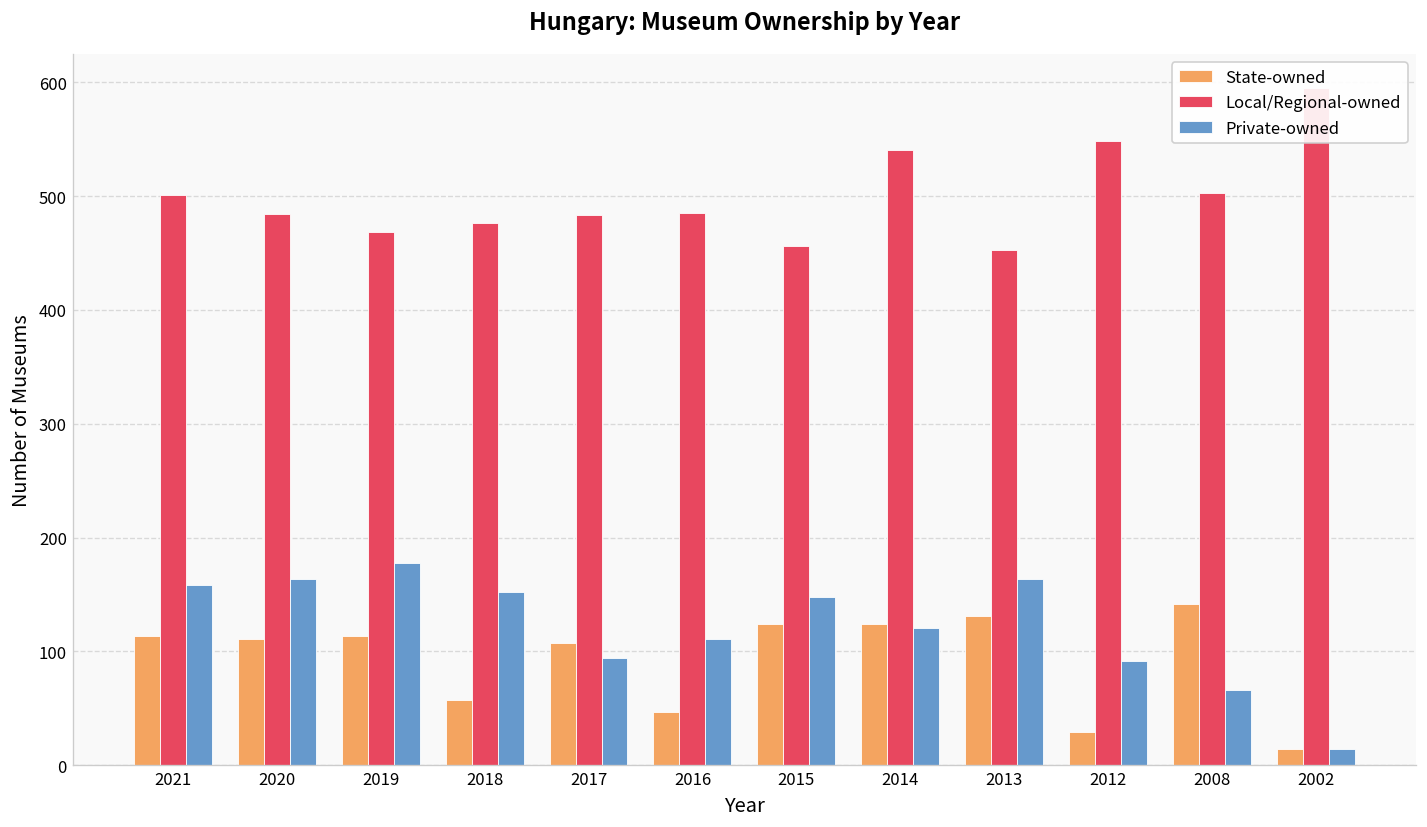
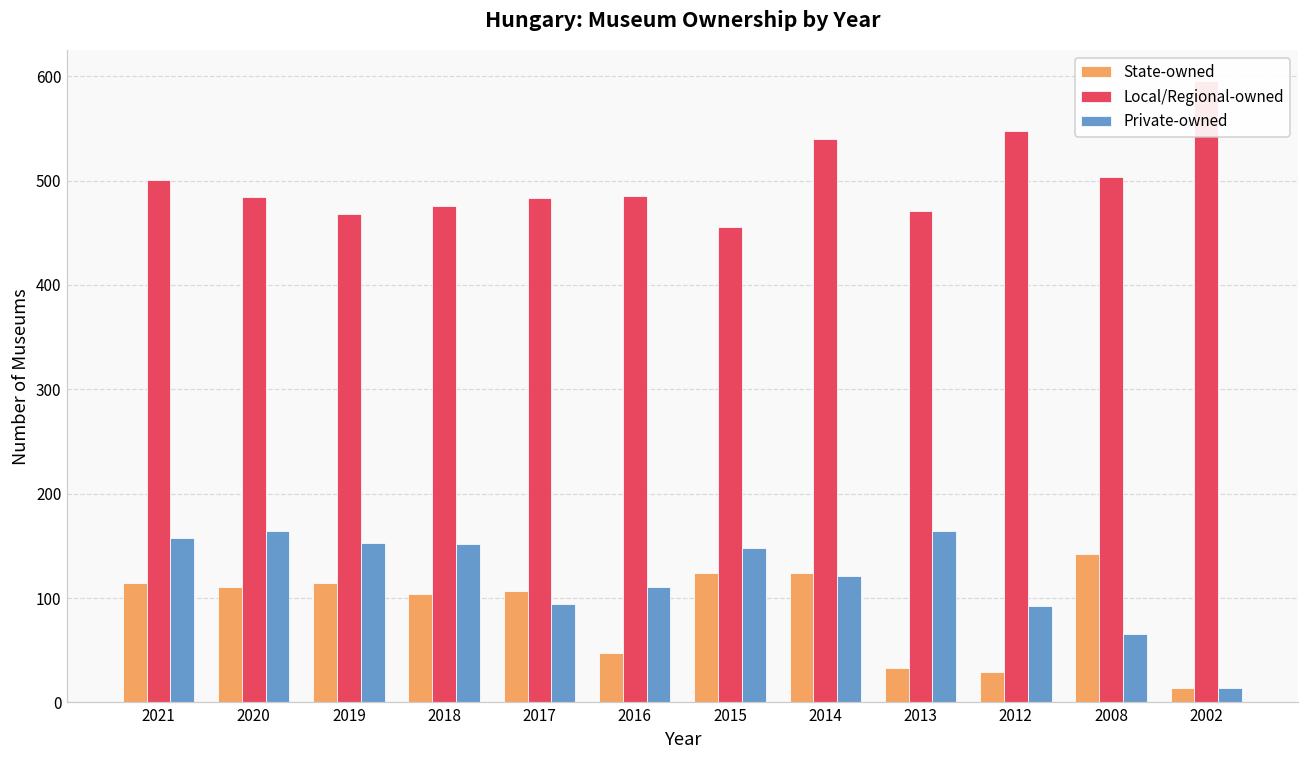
  {
    "State-owned": {
      "2021": 110,
      "2020": 110,
      "2019": 110,
-     "2018": 60,
+     "2018": 100,
      "2017": 110,
      "2016": 50,
      "2015": 120,
      "2014": 120,
-     "2013": 130,
+     "2013": 30,
      "2012": 30,
      "2008": 140,
      "2002": 10
    },
    "Local/Regional-owned": {
      "2021": 500,
      "2020": 480,
      "2019": 470,
      "2018": 480,
      "2017": 480,
      "2016": 490,
      "2015": 460,
      "2014": 540,
-     "2013": 450,
+     "2013": 470,
      "2012": 550,
      "2008": 500
    },
    "Private-owned": {
      "2021": 160,
      "2020": 160,
-     "2019": 180,
+     "2019": 150,
      "2018": 150,
      "2017": 90,
      "2016": 110,
      "2015": 150,
      "2014": 120,
      "2013": 160,
      "2012": 90,
      "2008": 70,
      "2002": 10
    }
  }
